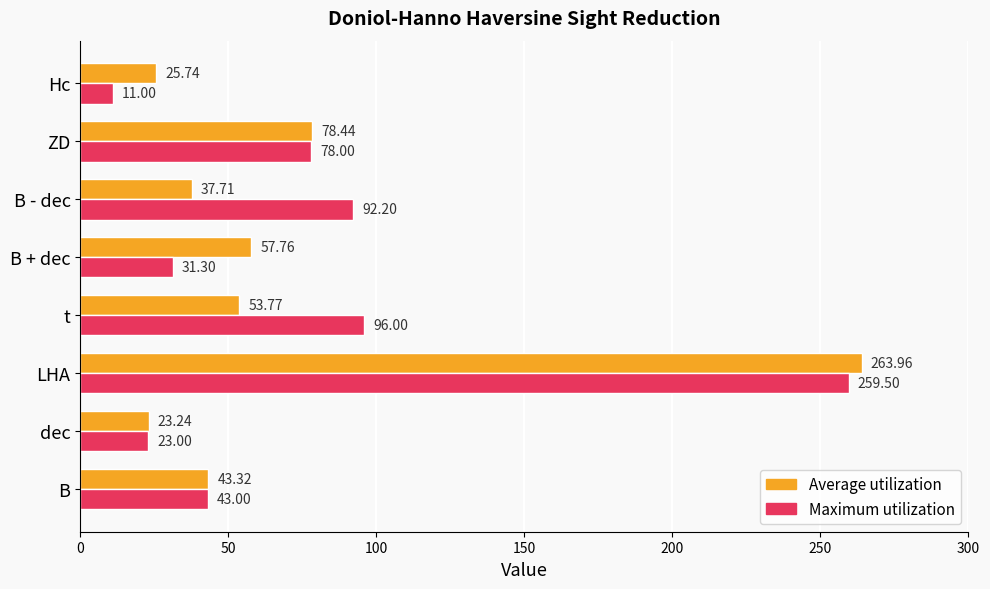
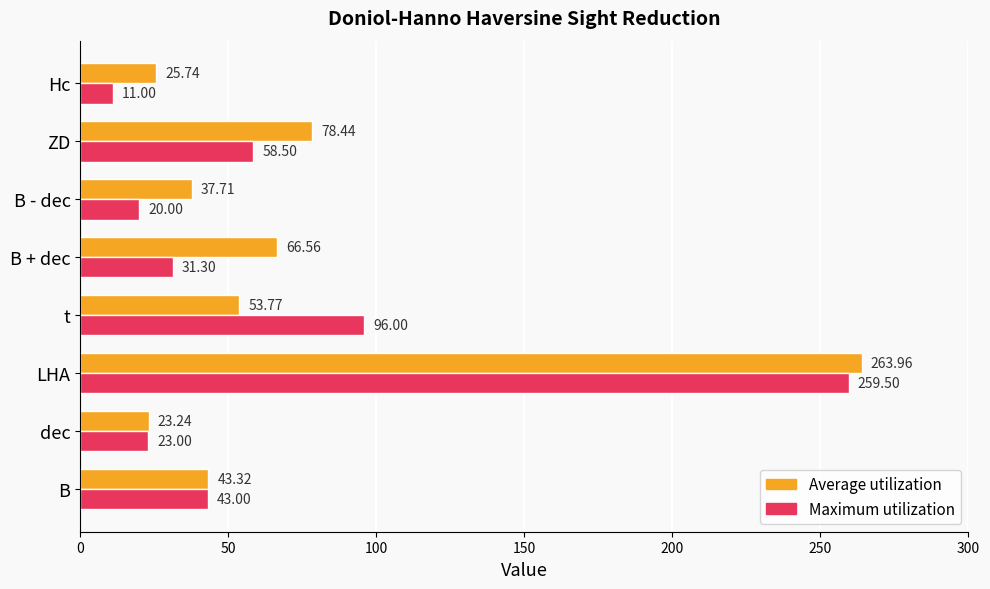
  {
    "Average utilization": {
      "Hc": 25.74,
      "ZD": 78.44,
      "B - dec": 37.71,
-     "B + dec": 57.76,
+     "B + dec": 66.56,
      "t": 53.77,
      "LHA": 263.96,
      "dec": 23.24,
      "B": 43.32
    },
    "Maximum utilization": {
      "Hc": 11.00,
-     "ZD": 78.00,
-     "B - dec": 92.20,
+     "ZD": 58.50,
+     "B - dec": 20.00,
      "B + dec": 31.30,
      "t": 96.00,
      "LHA": 259.50,
      "dec": 23.00,
      "B": 43.00
    }
  }
